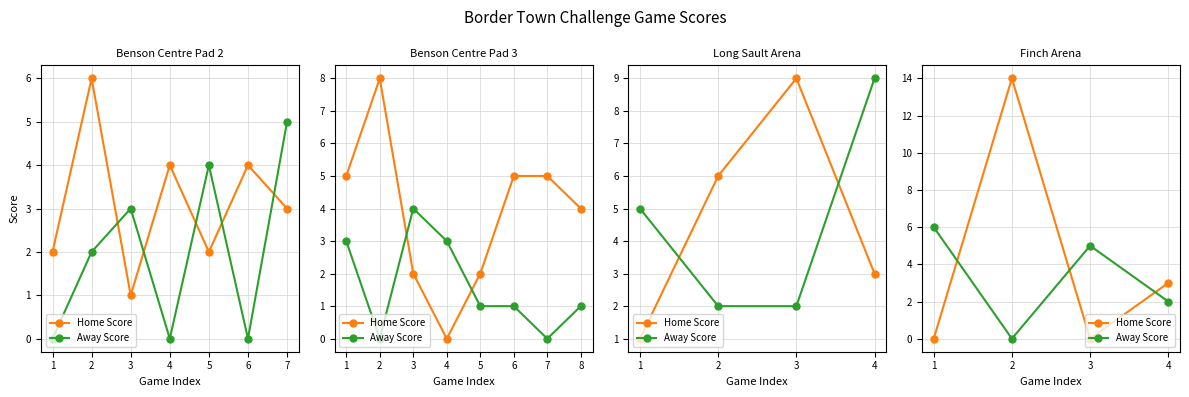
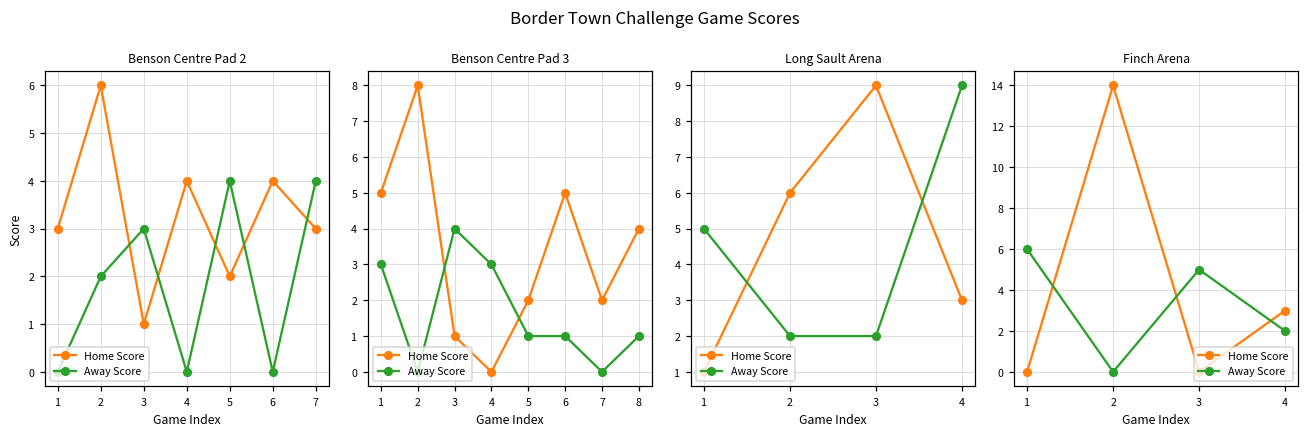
  {
    "Benson Centre Pad 2": {
      "Home Score": {
-       "1": 2,
+       "1": 3,
        "2": 6,
        "3": 1,
        "4": 4,
        "5": 2,
        "6": 4,
        "7": 3
      },
      "Away Score": {
        "2": 2,
        "3": 3,
        "4": 0,
        "5": 4,
        "6": 0,
-       "7": 5
+       "7": 4
      }
    },
    "Benson Centre Pad 3": {
      "Home Score": {
        "1": 5,
        "2": 8,
-       "3": 2,
+       "3": 1,
        "4": 0,
        "5": 2,
        "6": 5,
-       "7": 5,
+       "7": 2,
        "8": 4
      },
      "Away Score": {
        "1": 3,
        "3": 4,
        "4": 3,
        "5": 1,
        "6": 1,
        "7": 0,
        "8": 1
      }
    },
    "Long Sault Arena": {
      "Home Score": {
        "2": 6.0,
        "3": 9.0,
        "4": 3.0
      },
      "Away Score": {
        "1": 5.0,
        "2": 2.0,
        "3": 2.0,
        "4": 9.0
      }
    },
    "Finch Arena": {
      "Home Score": {
        "1": 0.0,
        "2": 14.0,
        "4": 3.0
      },
      "Away Score": {
        "1": 6.0,
        "2": 0.0,
        "3": 5.0,
        "4": 2.0
      }
    }
  }
